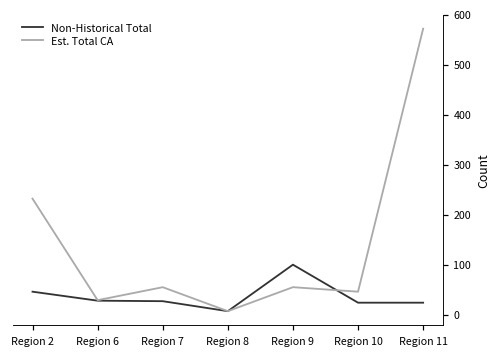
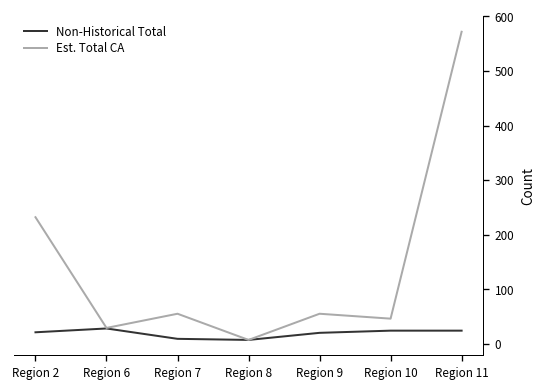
  {
    "Non-Historical Total": {
-     "Region 2": 50,
-     "Region 7": 30,
-     "Region 9": 100,
+     "Region 2": 20,
+     "Region 7": 10,
+     "Region 9": 20,
      "Region 10": 20,
      "Region 11": 20
    },
    "Est. Total CA": {
      "Region 2": 230,
      "Region 7": 60,
      "Region 9": 60,
      "Region 10": 50,
      "Region 11": 570
    }
  }
